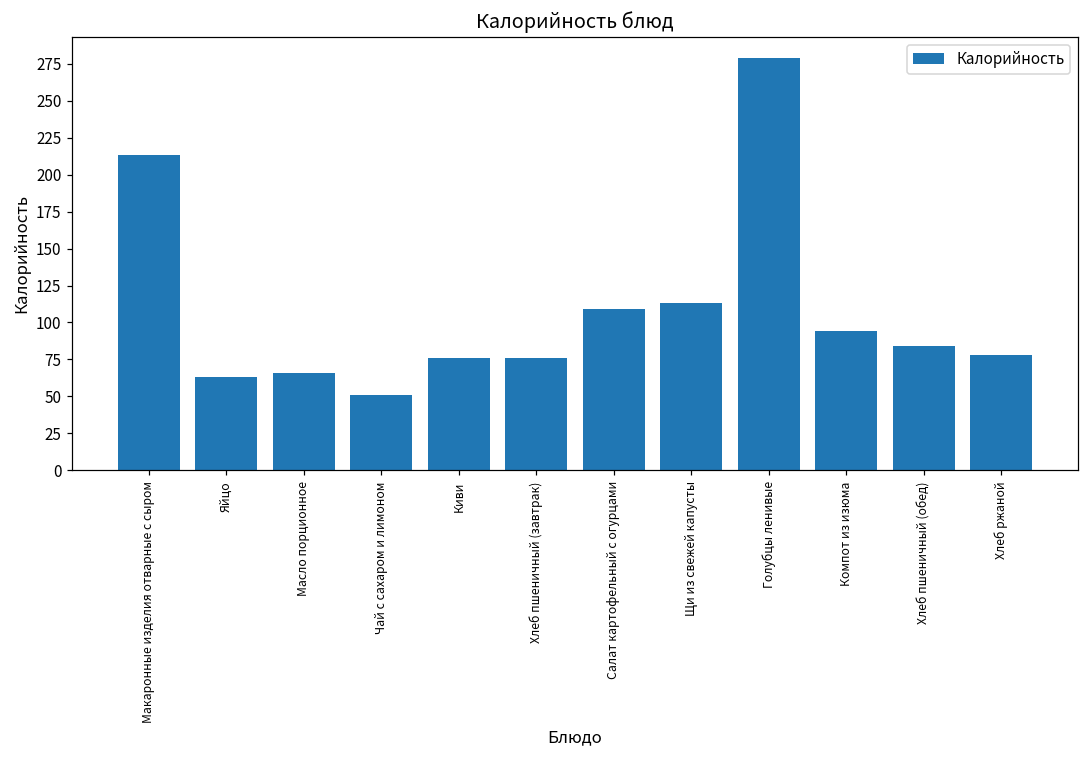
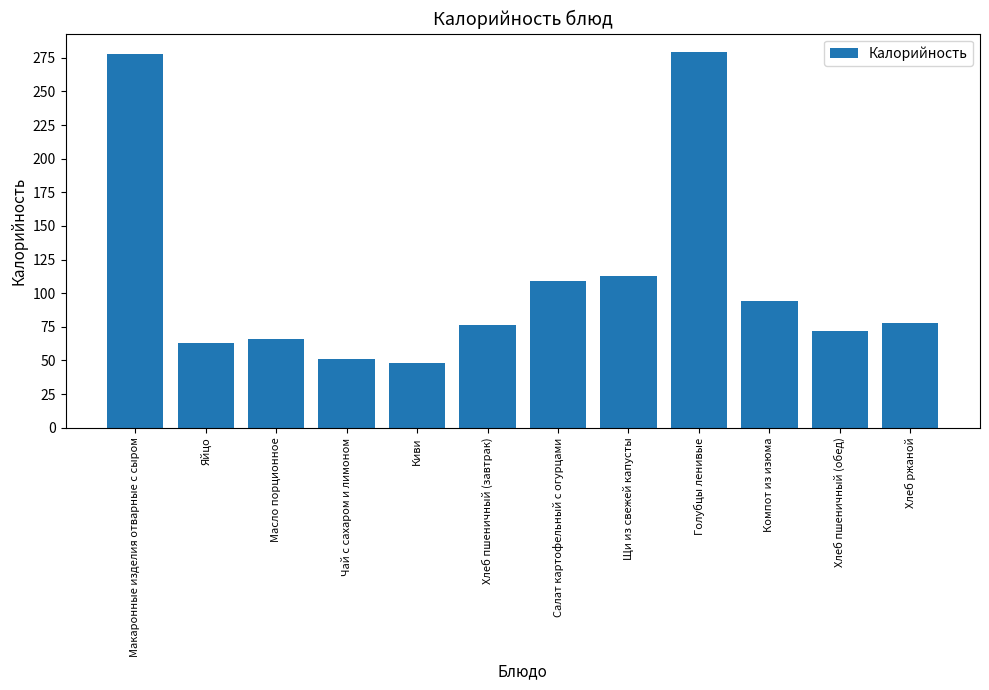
  {
-   "Макаронные изделия отварные с сыром": 213,
+   "Макаронные изделия отварные с сыром": 278,
    "Яйцо": 63,
    "Масло порционное": 66,
    "Чай с сахаром и лимоном": 51,
-   "Киви": 76,
+   "Киви": 48,
    "Хлеб пшеничный (завтрак)": 76,
    "Салат картофельный с огурцами": 109,
    "Щи из свежей капусты": 113,
    "Голубцы ленивые": 279,
    "Компот из изюма": 94,
-   "Хлеб пшеничный (обед)": 84,
+   "Хлеб пшеничный (обед)": 72,
    "Хлеб ржаной": 78
  }
